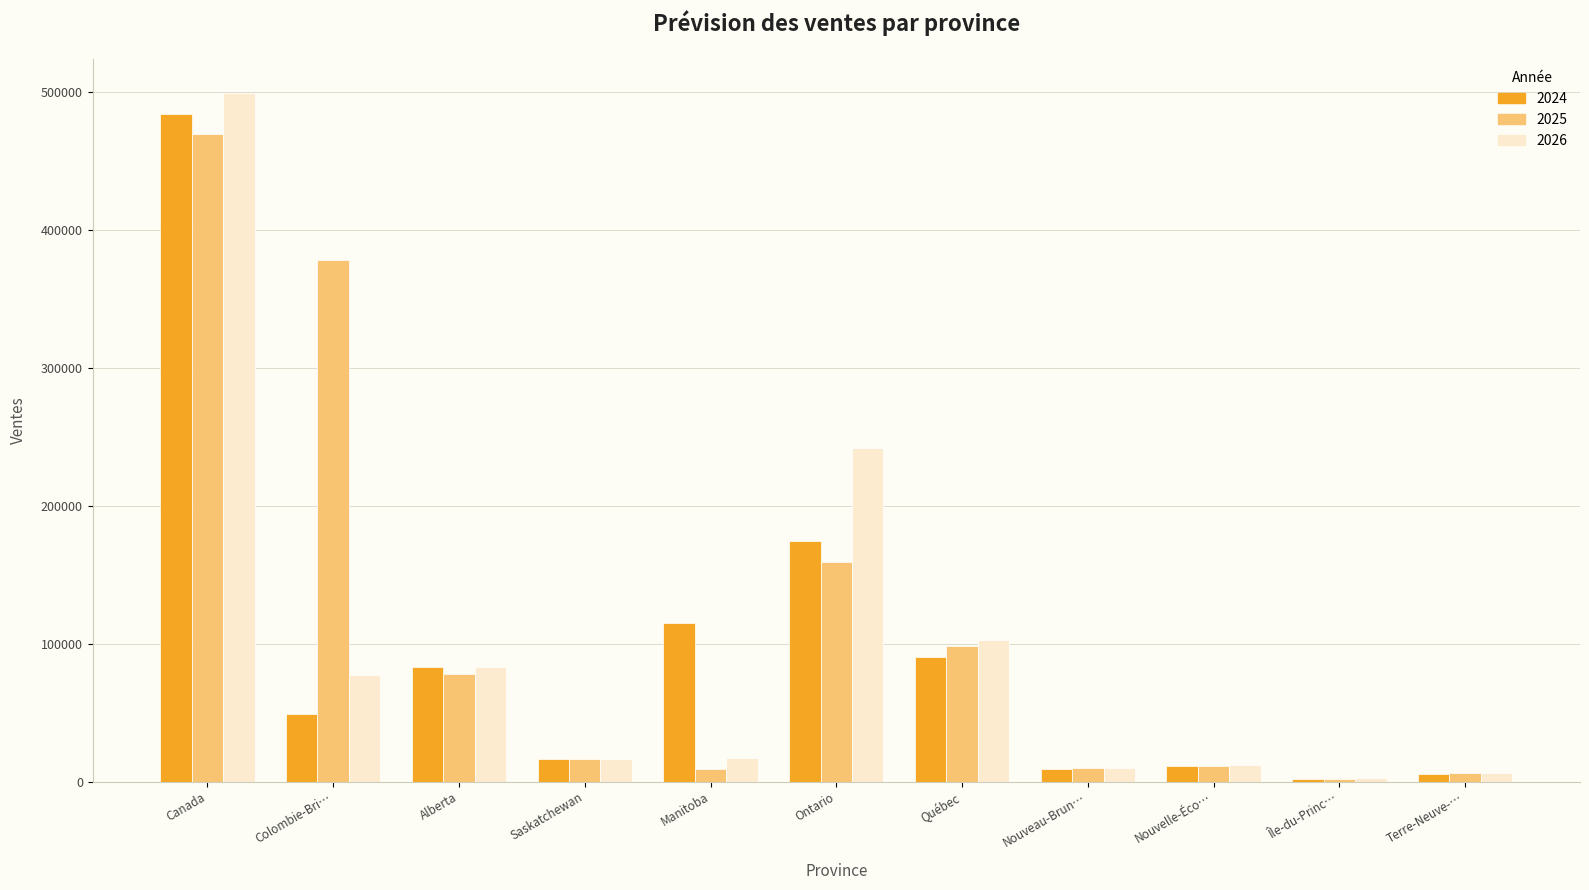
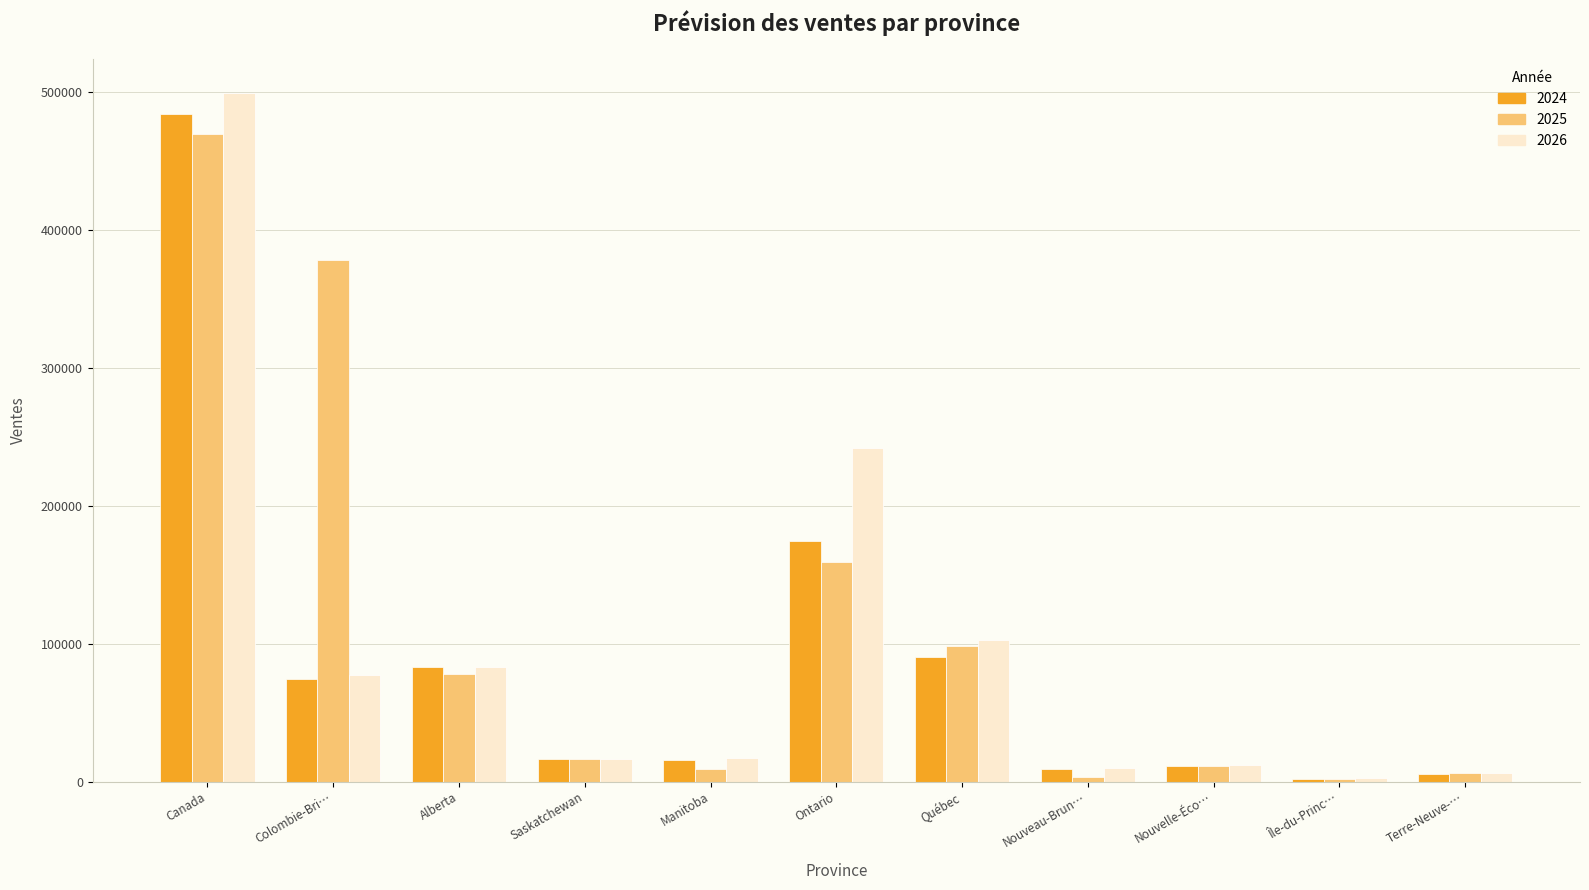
  {
    "2024": {
      "Canada": 484000,
-     "Colombie-Bri…": 49000,
+     "Colombie-Bri…": 74000,
      "Alberta": 83000,
      "Saskatchewan": 16000,
-     "Manitoba": 115000,
+     "Manitoba": 16000,
      "Ontario": 175000,
      "Québec": 90000,
      "Nouveau-Brun…": 9000,
      "Nouvelle-Éco…": 11000,
      "Île-du-Princ…": 2000,
      "Terre-Neuve-…": 6000
    },
    "2025": {
      "Canada": 470000,
      "Colombie-Bri…": 378000,
      "Alberta": 78000,
      "Saskatchewan": 17000,
      "Manitoba": 9000,
      "Ontario": 159000,
      "Québec": 99000,
-     "Nouveau-Brun…": 10000,
+     "Nouveau-Brun…": 3000,
      "Nouvelle-Éco…": 12000,
      "Île-du-Princ…": 2000,
      "Terre-Neuve-…": 6000
    },
    "2026": {
      "Canada": 499000,
      "Colombie-Bri…": 77000,
      "Alberta": 83000,
      "Saskatchewan": 17000,
      "Manitoba": 17000,
      "Ontario": 242000,
      "Québec": 103000,
      "Nouveau-Brun…": 10000,
      "Nouvelle-Éco…": 12000,
      "Île-du-Princ…": 2000,
      "Terre-Neuve-…": 6000
    }
  }
